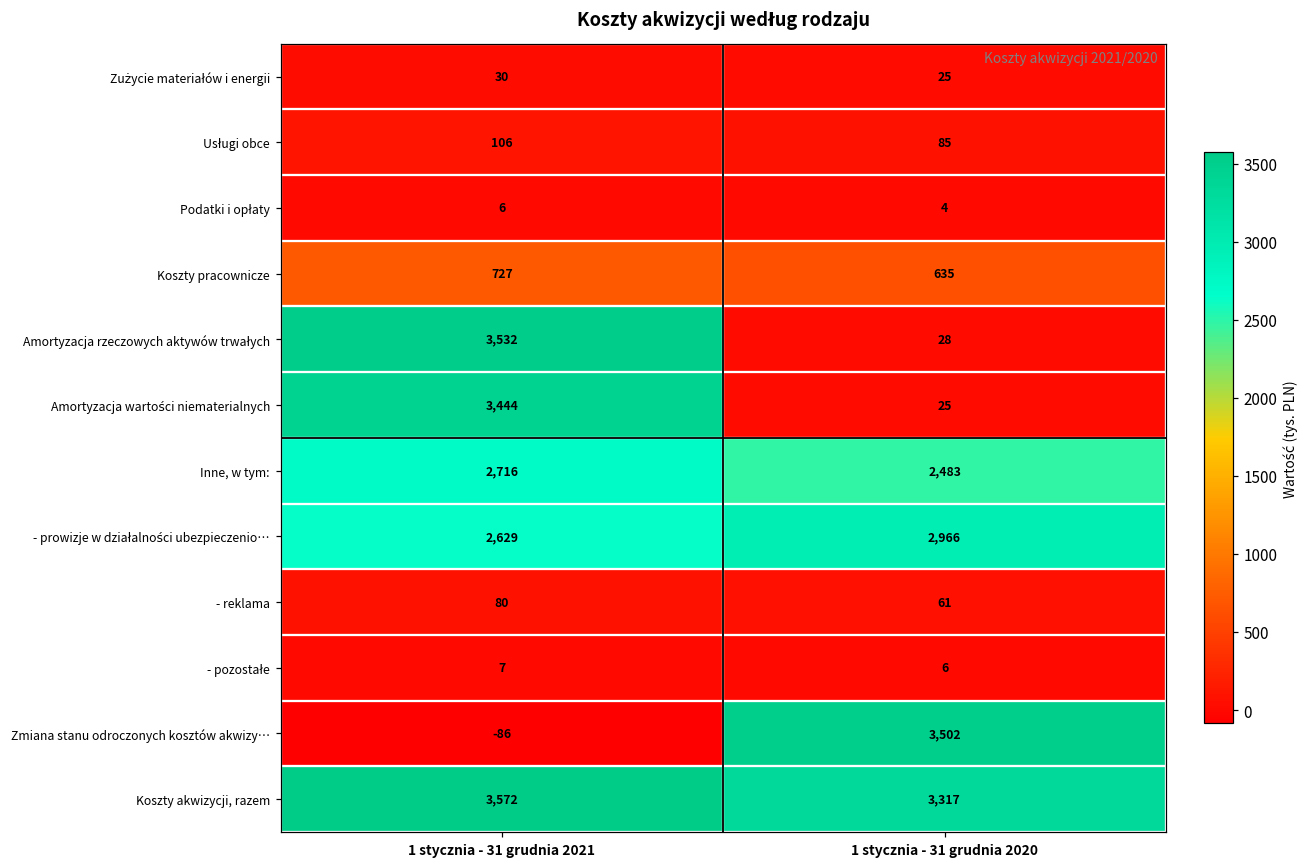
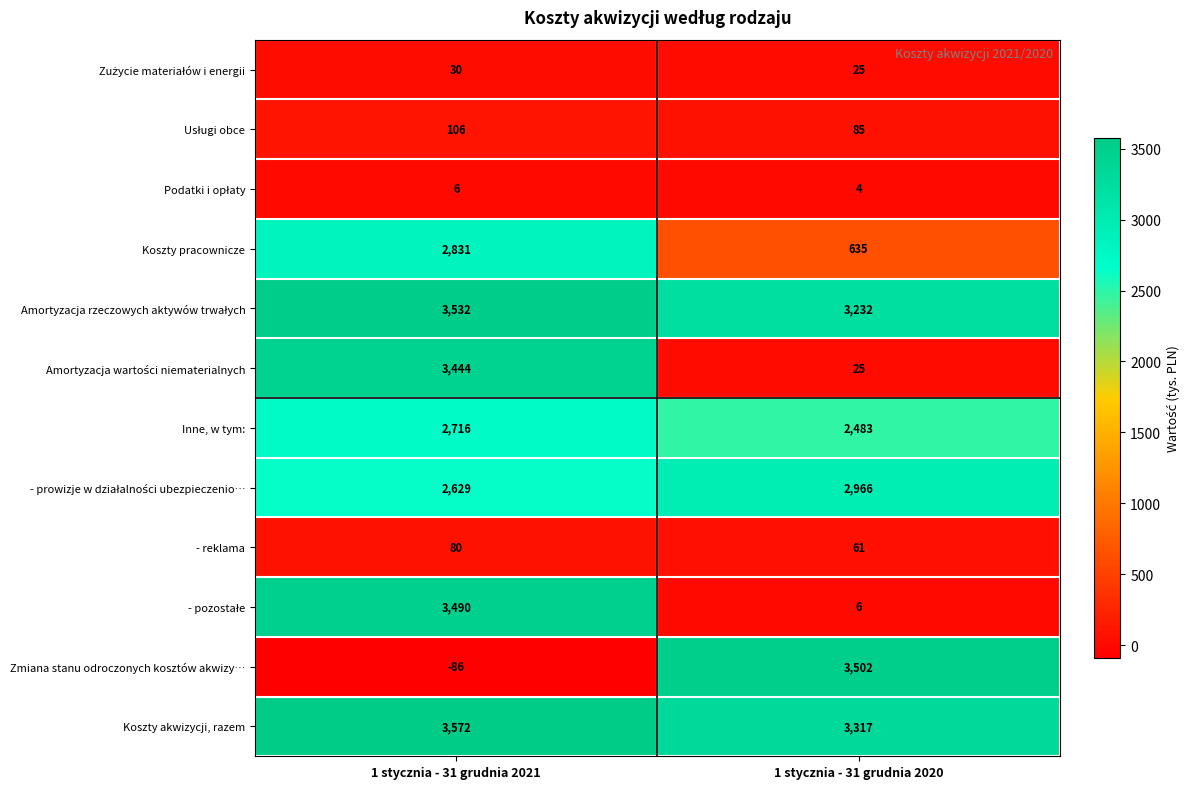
  {
    "Zużycie materiałów i energii": {
      "1 stycznia - 31 grudnia 2021": "30"
    },
    "Usługi obce": {
      "1 stycznia - 31 grudnia 2021": "106",
      "1 stycznia - 31 grudnia 2020": "85"
    },
    "Podatki i opłaty": {
      "1 stycznia - 31 grudnia 2021": "6",
      "1 stycznia - 31 grudnia 2020": "4"
    },
    "Koszty pracownicze": {
-     "1 stycznia - 31 grudnia 2021": "727",
+     "1 stycznia - 31 grudnia 2021": "2,831",
      "1 stycznia - 31 grudnia 2020": "635"
    },
    "Amortyzacja rzeczowych aktywów trwałych": {
      "1 stycznia - 31 grudnia 2021": "3,532",
-     "1 stycznia - 31 grudnia 2020": "28"
+     "1 stycznia - 31 grudnia 2020": "3,232"
    },
    "Amortyzacja wartości niematerialnych": {
      "1 stycznia - 31 grudnia 2021": "3,444",
      "1 stycznia - 31 grudnia 2020": "25"
    },
    "Inne, w tym:": {
      "1 stycznia - 31 grudnia 2021": "2,716",
      "1 stycznia - 31 grudnia 2020": "2,483"
    },
    "- prowizje w działalności ubezpieczenio…": {
      "1 stycznia - 31 grudnia 2021": "2,629",
      "1 stycznia - 31 grudnia 2020": "2,966"
    },
    "- reklama": {
      "1 stycznia - 31 grudnia 2021": "80",
      "1 stycznia - 31 grudnia 2020": "61"
    },
    "- pozostałe": {
-     "1 stycznia - 31 grudnia 2021": "7",
+     "1 stycznia - 31 grudnia 2021": "3,490",
      "1 stycznia - 31 grudnia 2020": "6"
    },
    "Zmiana stanu odroczonych kosztów akwizy…": {
      "1 stycznia - 31 grudnia 2021": "-86",
      "1 stycznia - 31 grudnia 2020": "3,502"
    },
    "Koszty akwizycji, razem": {
      "1 stycznia - 31 grudnia 2021": "3,572",
      "1 stycznia - 31 grudnia 2020": "3,317"
    }
  }
